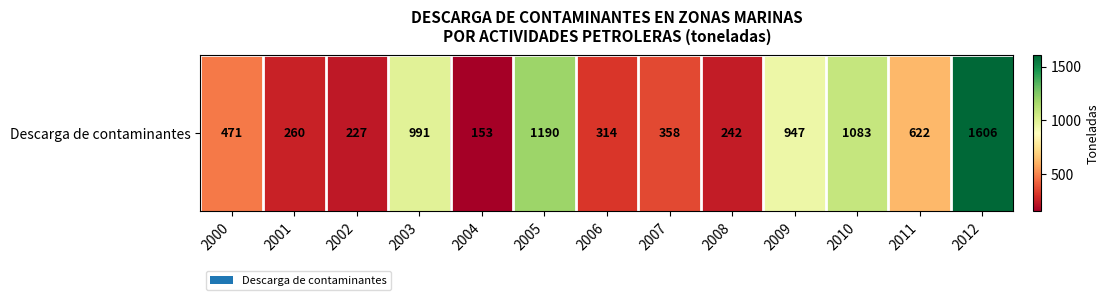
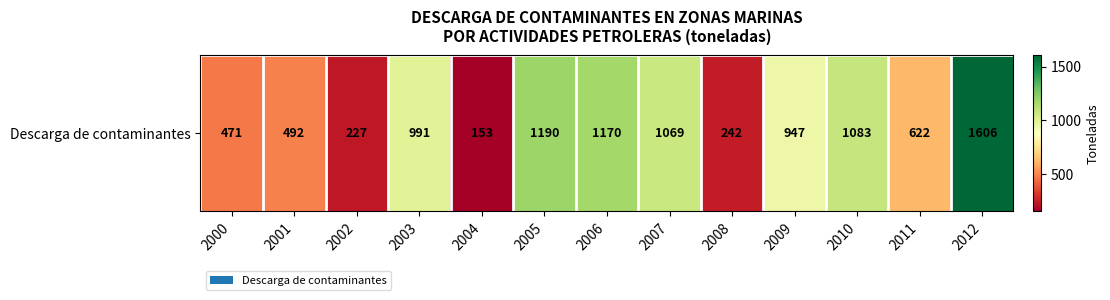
  {
    "Descarga de contaminantes": {
      "2000": 471,
-     "2001": 260,
+     "2001": 492,
      "2002": 227,
      "2003": 991,
      "2004": 153,
      "2005": 1190,
-     "2006": 314,
-     "2007": 358,
+     "2006": 1170,
+     "2007": 1069,
      "2008": 242,
      "2009": 947,
      "2010": 1083,
      "2011": 622,
      "2012": 1606
    }
  }
